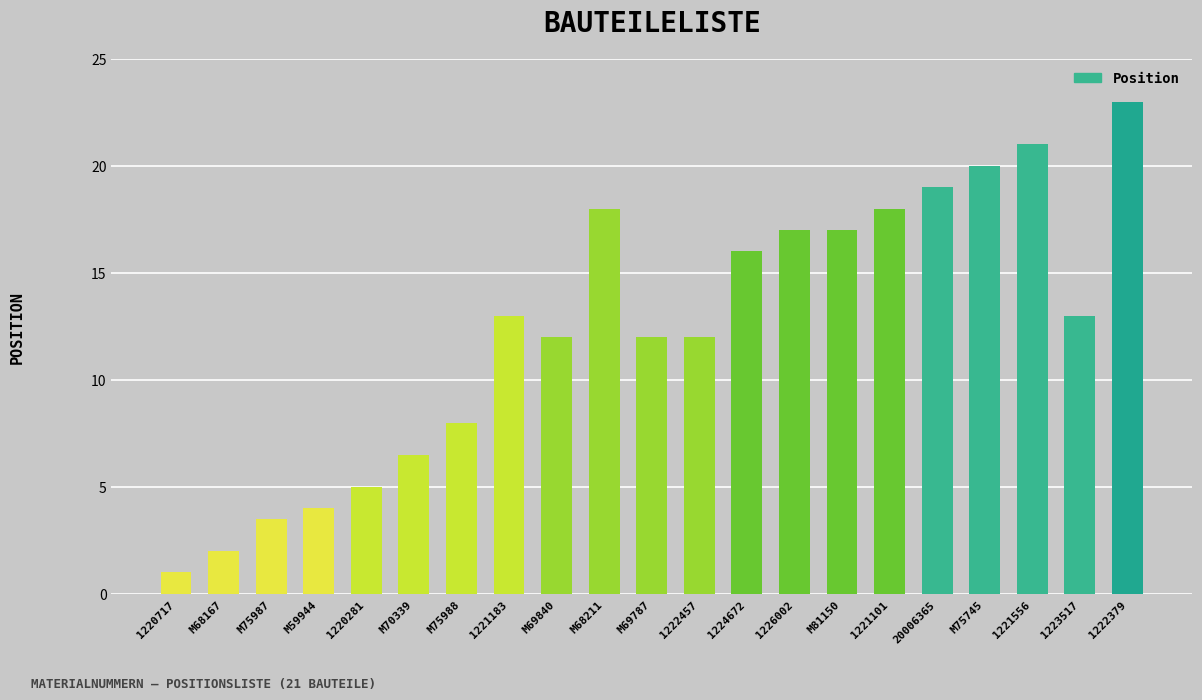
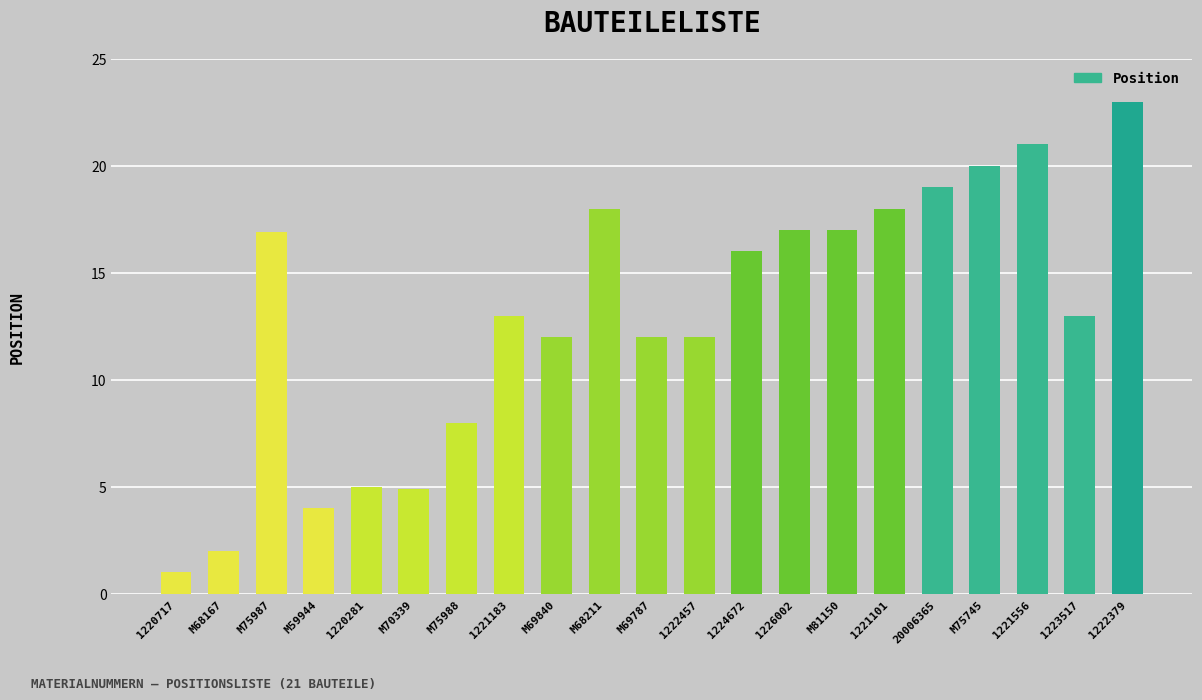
  {
    "1220717": 1.0,
    "M68167": 2.0,
-   "M75987": 3.5,
+   "M75987": 16.9,
    "M59944": 4.0,
    "1220281": 5.0,
-   "M70339": 6.5,
+   "M70339": 4.9,
    "M75988": 8.0,
    "1221183": 13.0,
    "M69840": 12.0,
    "M68211": 18.0,
    "M69787": 12.0,
    "1222457": 12.0,
    "1224672": 16.0,
    "1226002": 17.0,
    "M81150": 17.0,
    "1221101": 18.0,
    "20006365": 19.0,
    "M75745": 20.0,
    "1221556": 21.0,
    "1223517": 13.0,
    "1222379": 23.0
  }
